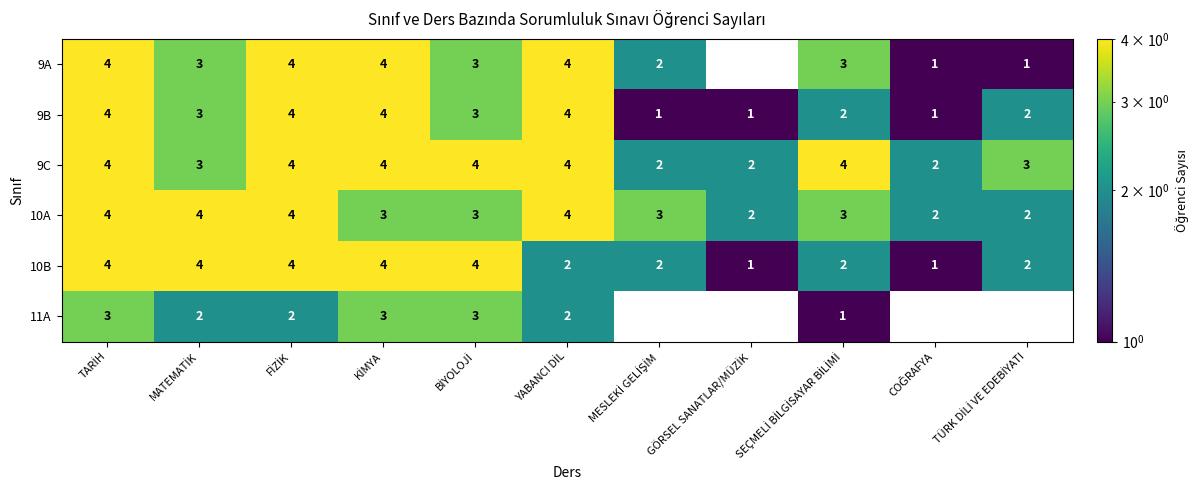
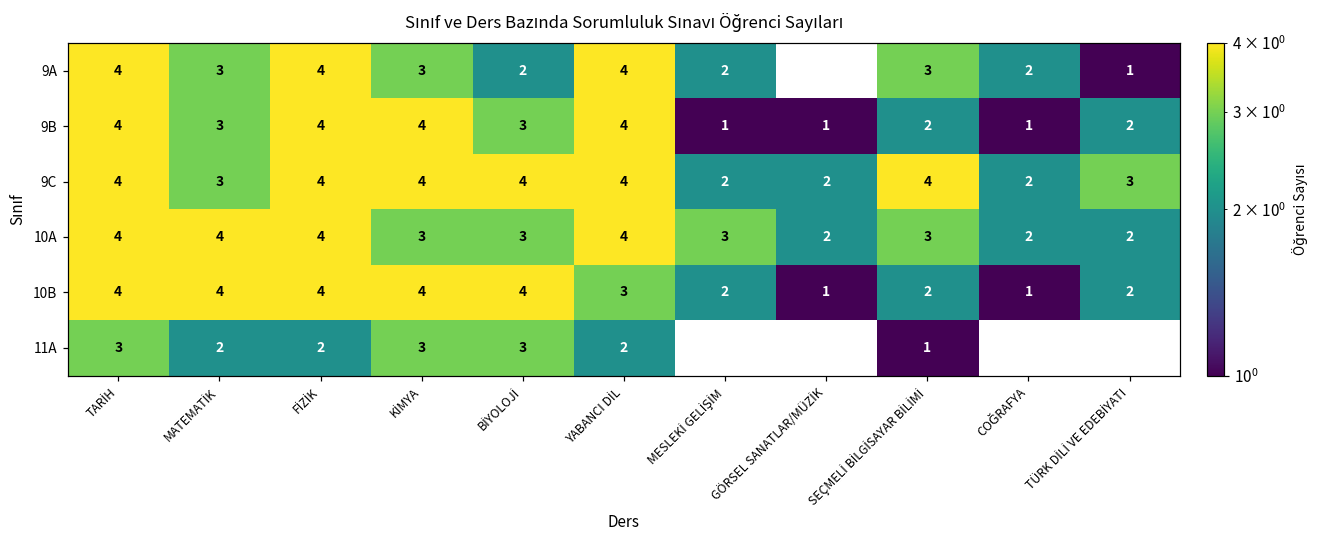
  {
    "9A": {
      "TARİH": 4,
      "MATEMATİK": 3,
      "FİZİK": 4,
-     "KİMYA": 4,
-     "BİYOLOJİ": 3,
+     "KİMYA": 3,
+     "BİYOLOJİ": 2,
      "YABANCI DİL": 4,
      "MESLEKİ GELİŞİM": 2,
      "SEÇMELİ BİLGİSAYAR BİLİMİ": 3,
-     "COĞRAFYA": 1,
+     "COĞRAFYA": 2,
      "TÜRK DİLİ VE EDEBİYATI": 1
    },
    "9B": {
      "TARİH": 4,
      "MATEMATİK": 3,
      "FİZİK": 4,
      "KİMYA": 4,
      "BİYOLOJİ": 3,
      "YABANCI DİL": 4,
      "MESLEKİ GELİŞİM": 1,
      "GÖRSEL SANATLAR/MÜZİK": 1,
      "SEÇMELİ BİLGİSAYAR BİLİMİ": 2,
      "COĞRAFYA": 1,
      "TÜRK DİLİ VE EDEBİYATI": 2
    },
    "9C": {
      "TARİH": 4,
      "MATEMATİK": 3,
      "FİZİK": 4,
      "KİMYA": 4,
      "BİYOLOJİ": 4,
      "YABANCI DİL": 4,
      "MESLEKİ GELİŞİM": 2,
      "GÖRSEL SANATLAR/MÜZİK": 2,
      "SEÇMELİ BİLGİSAYAR BİLİMİ": 4,
      "COĞRAFYA": 2,
      "TÜRK DİLİ VE EDEBİYATI": 3
    },
    "10A": {
      "TARİH": 4,
      "MATEMATİK": 4,
      "FİZİK": 4,
      "KİMYA": 3,
      "BİYOLOJİ": 3,
      "YABANCI DİL": 4,
      "MESLEKİ GELİŞİM": 3,
      "GÖRSEL SANATLAR/MÜZİK": 2,
      "SEÇMELİ BİLGİSAYAR BİLİMİ": 3,
      "COĞRAFYA": 2,
      "TÜRK DİLİ VE EDEBİYATI": 2
    },
    "10B": {
      "TARİH": 4,
      "MATEMATİK": 4,
      "FİZİK": 4,
      "KİMYA": 4,
      "BİYOLOJİ": 4,
-     "YABANCI DİL": 2,
+     "YABANCI DİL": 3,
      "MESLEKİ GELİŞİM": 2,
      "GÖRSEL SANATLAR/MÜZİK": 1,
      "SEÇMELİ BİLGİSAYAR BİLİMİ": 2,
      "COĞRAFYA": 1,
      "TÜRK DİLİ VE EDEBİYATI": 2
    },
    "11A": {
      "TARİH": 3,
      "MATEMATİK": 2,
      "FİZİK": 2,
      "KİMYA": 3,
      "BİYOLOJİ": 3,
      "YABANCI DİL": 2,
      "SEÇMELİ BİLGİSAYAR BİLİMİ": 1
    }
  }
